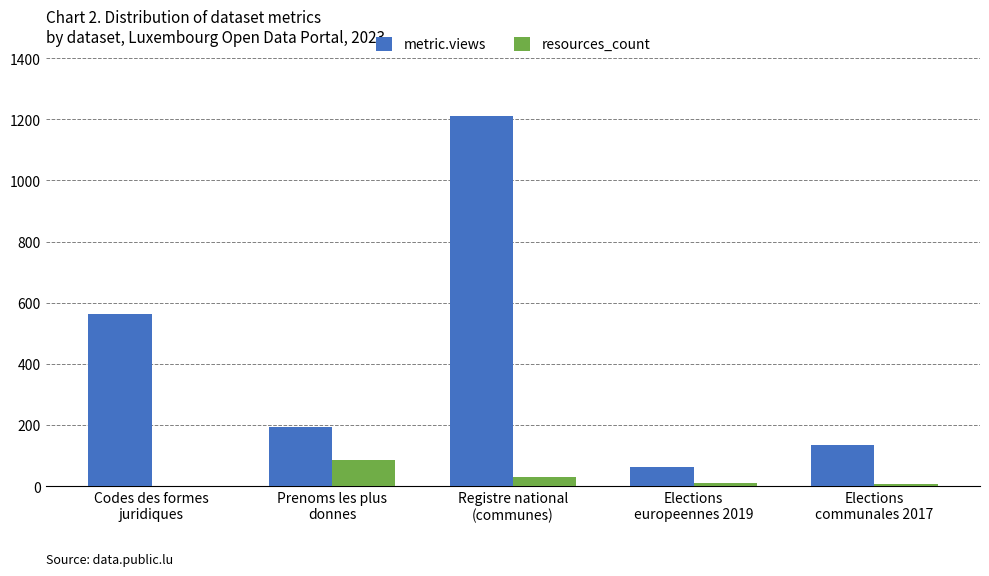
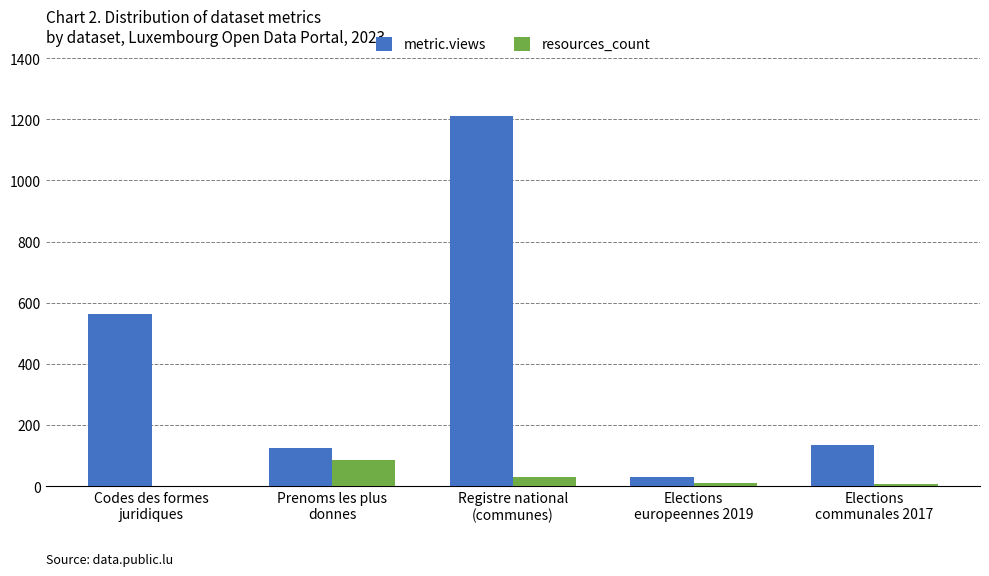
  {
    "metric.views": {
      "Codes des formes juridiques": 560,
-     "Prenoms les plus donnes": 190,
+     "Prenoms les plus donnes": 130,
      "Registre national (communes)": 1210,
-     "Elections europeennes 2019": 60,
+     "Elections europeennes 2019": 30,
      "Elections communales 2017": 140
    },
    "resources_count": {
      "Prenoms les plus donnes": 80,
      "Registre national (communes)": 30,
      "Elections europeennes 2019": 10
    }
  }
